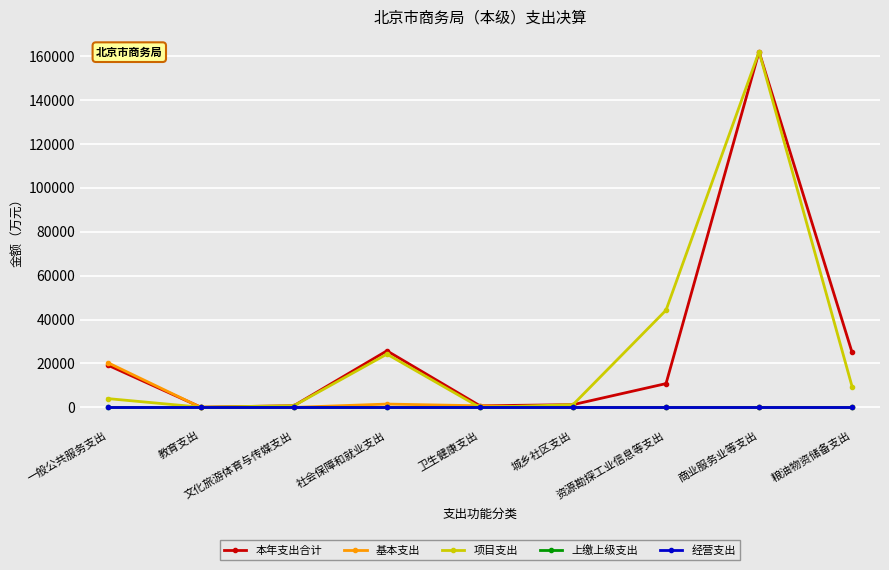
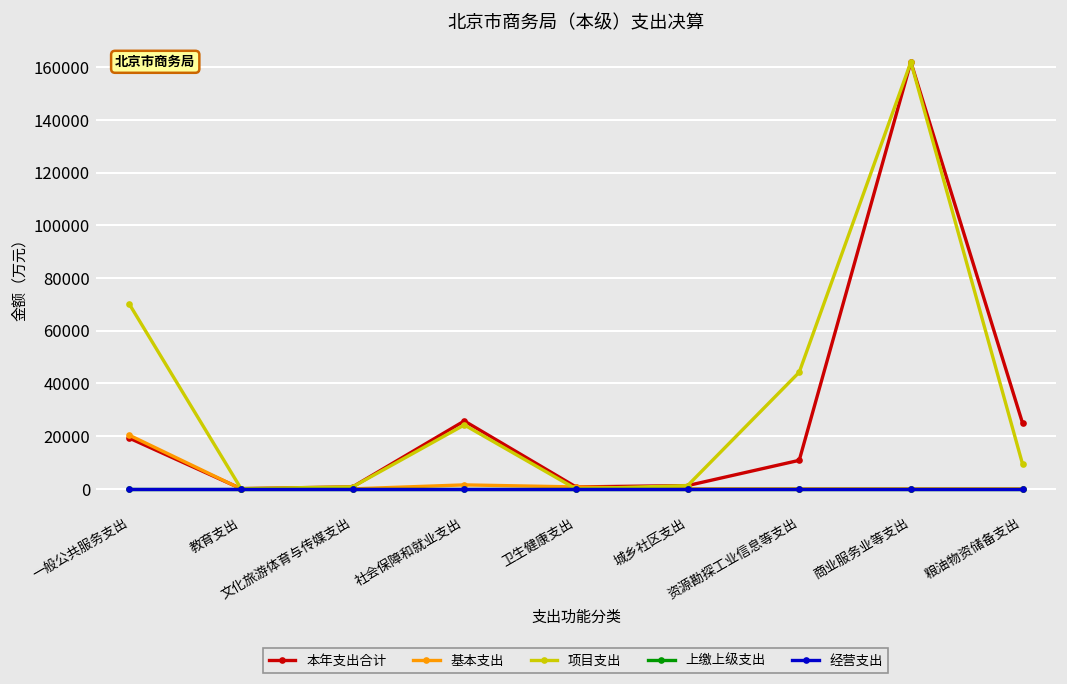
  {
    "本年支出合计": {
      "社会保障和就业支出": 26000,
      "资源勘探工业信息等支出": 11000,
      "粮油物资储备支出": 25000
    },
    "基本支出": {
      "社会保障和就业支出": 2000
    },
    "项目支出": {
-     "一般公共服务支出": 4000,
+     "一般公共服务支出": 70000,
      "社会保障和就业支出": 24000,
      "资源勘探工业信息等支出": 44000,
      "粮油物资储备支出": 9000
    },
    "经营支出": {
      "一般公共服务支出": 0,
      "社会保障和就业支出": 0
    }
  }
